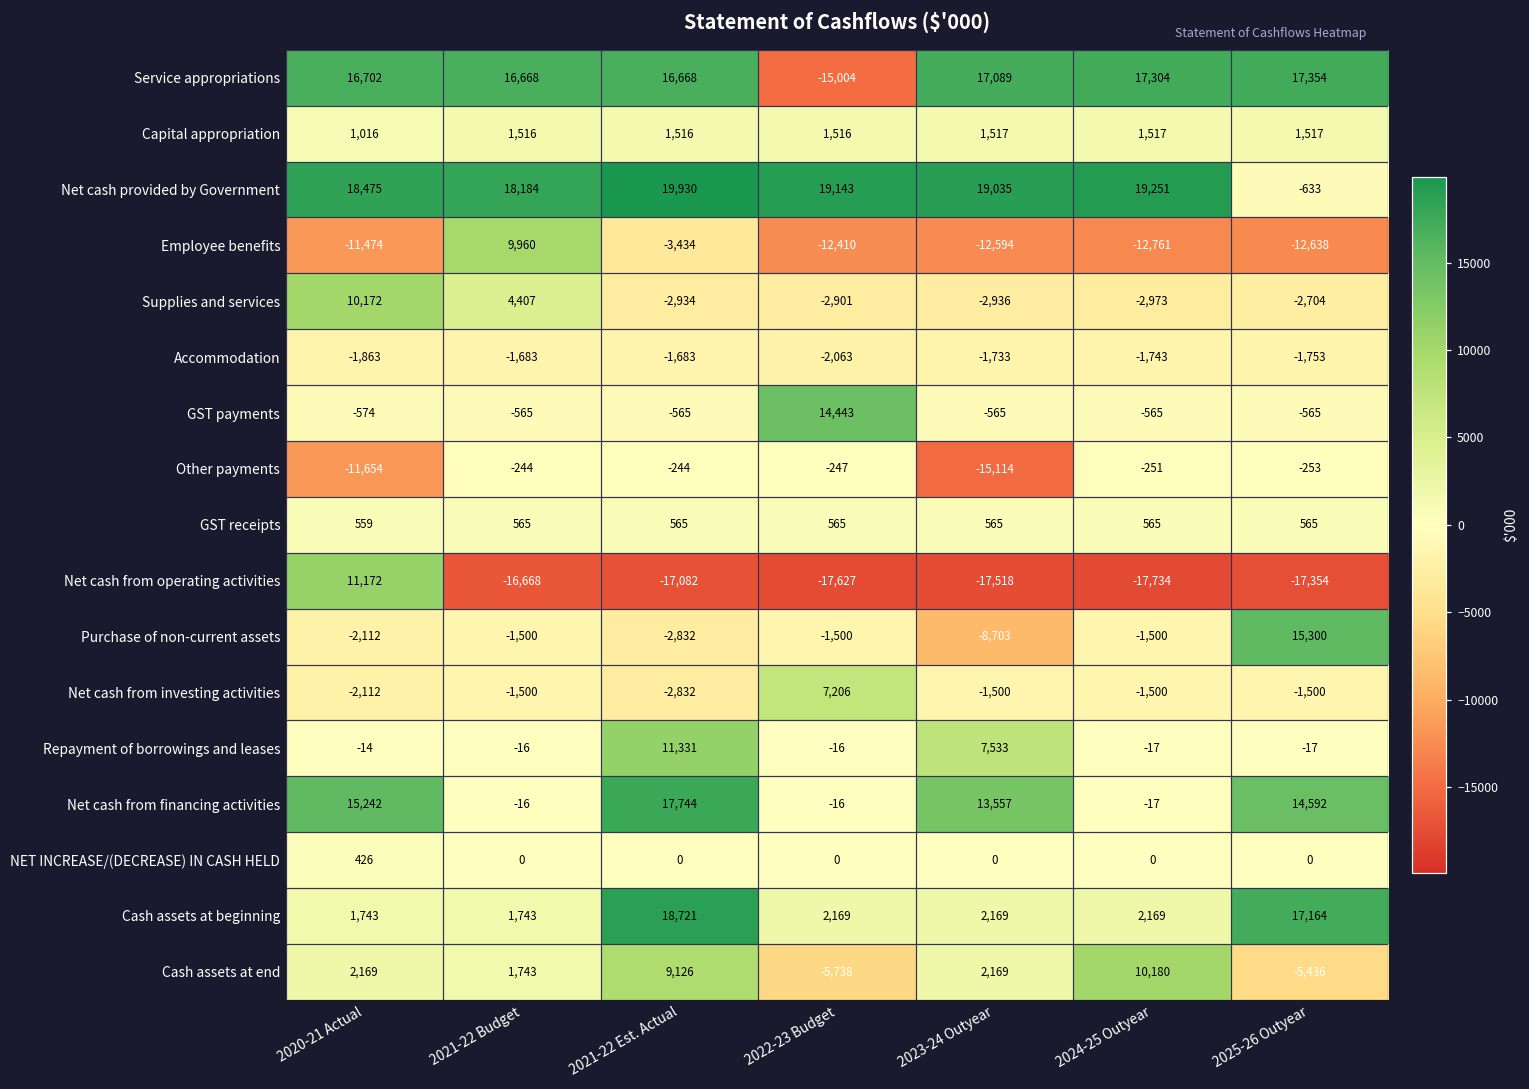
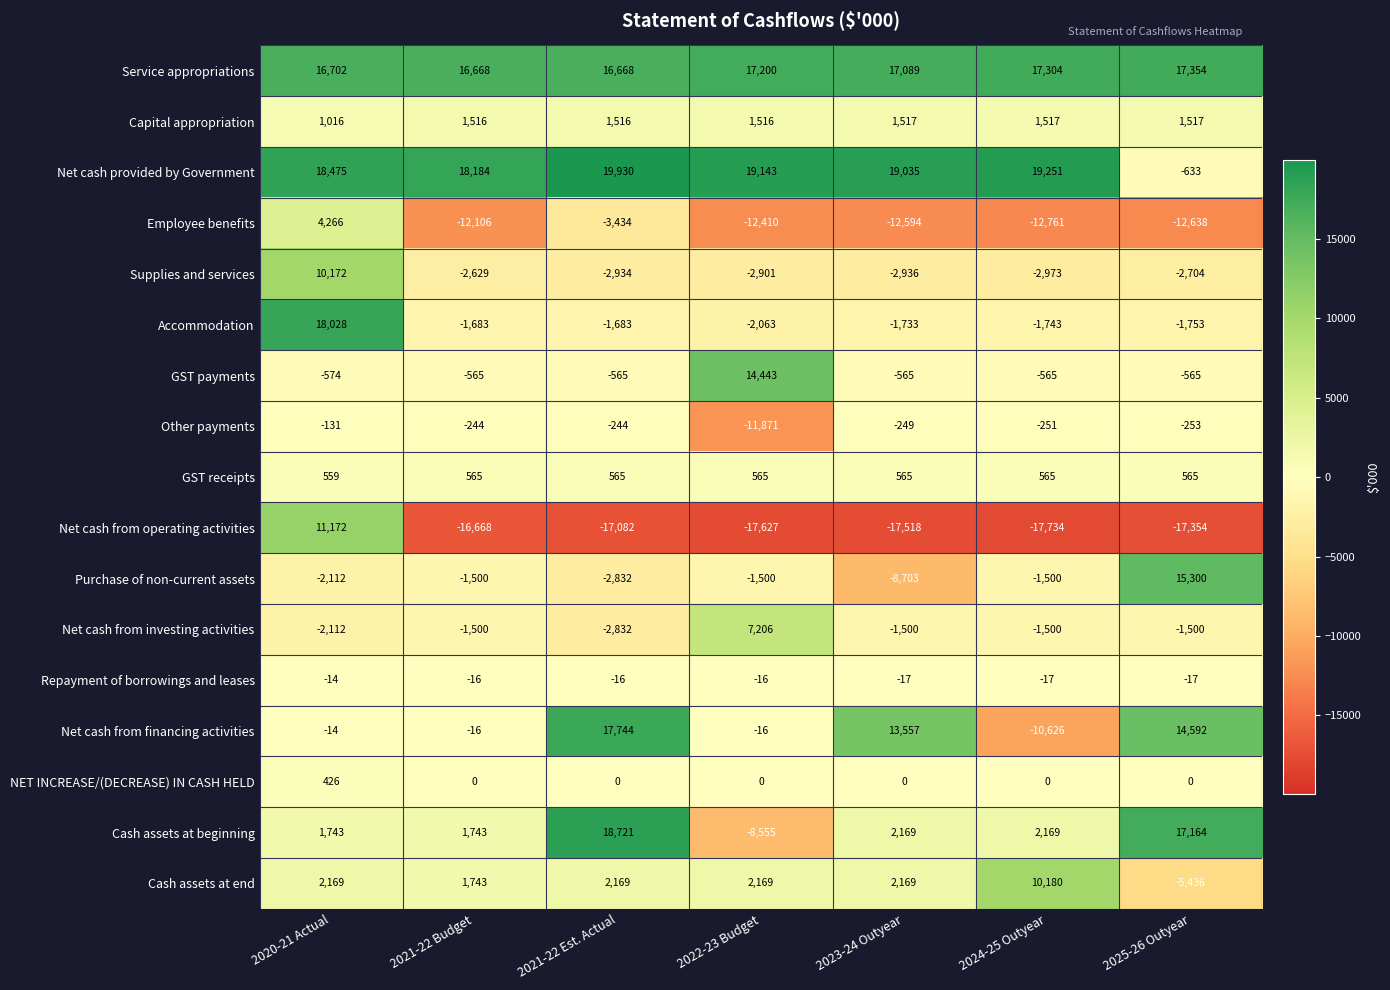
  {
    "Service appropriations": {
      "2020-21 Actual": "16,702",
      "2021-22 Budget": "16,668",
      "2021-22 Est. Actual": "16,668",
-     "2022-23 Budget": "-15,004",
+     "2022-23 Budget": "17,200",
      "2023-24 Outyear": "17,089",
      "2024-25 Outyear": "17,304",
      "2025-26 Outyear": "17,354"
    },
    "Capital appropriation": {
      "2020-21 Actual": "1,016",
      "2021-22 Budget": "1,516",
      "2021-22 Est. Actual": "1,516",
      "2022-23 Budget": "1,516",
      "2023-24 Outyear": "1,517",
      "2024-25 Outyear": "1,517",
      "2025-26 Outyear": "1,517"
    },
    "Net cash provided by Government": {
      "2020-21 Actual": "18,475",
      "2021-22 Budget": "18,184",
      "2021-22 Est. Actual": "19,930",
      "2022-23 Budget": "19,143",
      "2023-24 Outyear": "19,035",
      "2024-25 Outyear": "19,251",
      "2025-26 Outyear": "-633"
    },
    "Employee benefits": {
-     "2020-21 Actual": "-11,474",
-     "2021-22 Budget": "9,960",
+     "2020-21 Actual": "4,266",
+     "2021-22 Budget": "-12,106",
      "2021-22 Est. Actual": "-3,434",
      "2022-23 Budget": "-12,410",
      "2023-24 Outyear": "-12,594",
      "2024-25 Outyear": "-12,761",
      "2025-26 Outyear": "-12,638"
    },
    "Supplies and services": {
      "2020-21 Actual": "10,172",
-     "2021-22 Budget": "4,407",
+     "2021-22 Budget": "-2,629",
      "2021-22 Est. Actual": "-2,934",
      "2022-23 Budget": "-2,901",
      "2023-24 Outyear": "-2,936",
      "2024-25 Outyear": "-2,973",
      "2025-26 Outyear": "-2,704"
    },
    "Accommodation": {
-     "2020-21 Actual": "-1,863",
+     "2020-21 Actual": "18,028",
      "2021-22 Budget": "-1,683",
      "2021-22 Est. Actual": "-1,683",
      "2022-23 Budget": "-2,063",
      "2023-24 Outyear": "-1,733",
      "2024-25 Outyear": "-1,743",
      "2025-26 Outyear": "-1,753"
    },
    "GST payments": {
      "2020-21 Actual": "-574",
      "2021-22 Budget": "-565",
      "2021-22 Est. Actual": "-565",
      "2022-23 Budget": "14,443",
      "2023-24 Outyear": "-565",
      "2024-25 Outyear": "-565",
      "2025-26 Outyear": "-565"
    },
    "Other payments": {
-     "2020-21 Actual": "-11,654",
+     "2020-21 Actual": "-131",
      "2021-22 Budget": "-244",
      "2021-22 Est. Actual": "-244",
-     "2022-23 Budget": "-247",
-     "2023-24 Outyear": "-15,114",
+     "2022-23 Budget": "-11,871",
+     "2023-24 Outyear": "-249",
      "2024-25 Outyear": "-251",
      "2025-26 Outyear": "-253"
    },
    "GST receipts": {
      "2020-21 Actual": "559",
      "2021-22 Budget": "565",
      "2021-22 Est. Actual": "565",
      "2022-23 Budget": "565",
      "2023-24 Outyear": "565",
      "2024-25 Outyear": "565",
      "2025-26 Outyear": "565"
    },
    "Net cash from operating activities": {
      "2020-21 Actual": "11,172",
      "2021-22 Budget": "-16,668",
      "2021-22 Est. Actual": "-17,082",
      "2022-23 Budget": "-17,627",
      "2023-24 Outyear": "-17,518",
      "2024-25 Outyear": "-17,734",
      "2025-26 Outyear": "-17,354"
    },
    "Purchase of non-current assets": {
      "2020-21 Actual": "-2,112",
      "2021-22 Budget": "-1,500",
      "2021-22 Est. Actual": "-2,832",
      "2022-23 Budget": "-1,500",
      "2023-24 Outyear": "-8,703",
      "2024-25 Outyear": "-1,500",
      "2025-26 Outyear": "15,300"
    },
    "Net cash from investing activities": {
      "2020-21 Actual": "-2,112",
      "2021-22 Budget": "-1,500",
      "2021-22 Est. Actual": "-2,832",
      "2022-23 Budget": "7,206",
      "2023-24 Outyear": "-1,500",
      "2024-25 Outyear": "-1,500",
      "2025-26 Outyear": "-1,500"
    },
    "Repayment of borrowings and leases": {
      "2020-21 Actual": "-14",
      "2021-22 Budget": "-16",
-     "2021-22 Est. Actual": "11,331",
+     "2021-22 Est. Actual": "-16",
      "2022-23 Budget": "-16",
-     "2023-24 Outyear": "7,533",
+     "2023-24 Outyear": "-17",
      "2024-25 Outyear": "-17",
      "2025-26 Outyear": "-17"
    },
    "Net cash from financing activities": {
-     "2020-21 Actual": "15,242",
+     "2020-21 Actual": "-14",
      "2021-22 Budget": "-16",
      "2021-22 Est. Actual": "17,744",
      "2022-23 Budget": "-16",
      "2023-24 Outyear": "13,557",
-     "2024-25 Outyear": "-17",
+     "2024-25 Outyear": "-10,626",
      "2025-26 Outyear": "14,592"
    },
    "NET INCREASE/(DECREASE) IN CASH HELD": {
      "2020-21 Actual": "426",
      "2021-22 Budget": "0",
      "2021-22 Est. Actual": "0",
      "2022-23 Budget": "0",
      "2023-24 Outyear": "0",
      "2024-25 Outyear": "0",
      "2025-26 Outyear": "0"
    },
    "Cash assets at beginning": {
      "2020-21 Actual": "1,743",
      "2021-22 Budget": "1,743",
      "2021-22 Est. Actual": "18,721",
-     "2022-23 Budget": "2,169",
+     "2022-23 Budget": "-8,555",
      "2023-24 Outyear": "2,169",
      "2024-25 Outyear": "2,169",
      "2025-26 Outyear": "17,164"
    },
    "Cash assets at end": {
      "2020-21 Actual": "2,169",
      "2021-22 Budget": "1,743",
-     "2021-22 Est. Actual": "9,126",
-     "2022-23 Budget": "-5,738",
+     "2021-22 Est. Actual": "2,169",
+     "2022-23 Budget": "2,169",
      "2023-24 Outyear": "2,169",
      "2024-25 Outyear": "10,180",
      "2025-26 Outyear": "-5,436"
    }
  }
